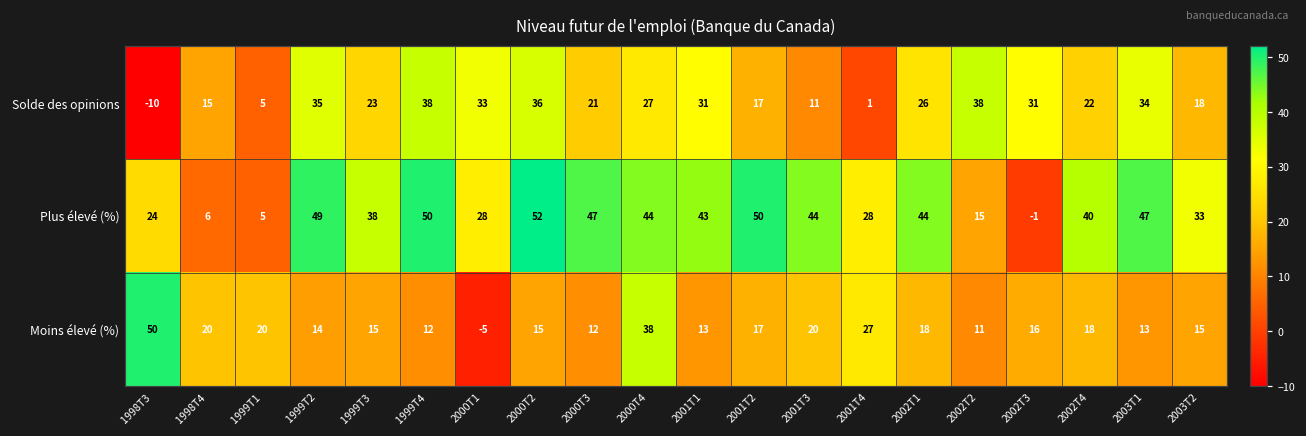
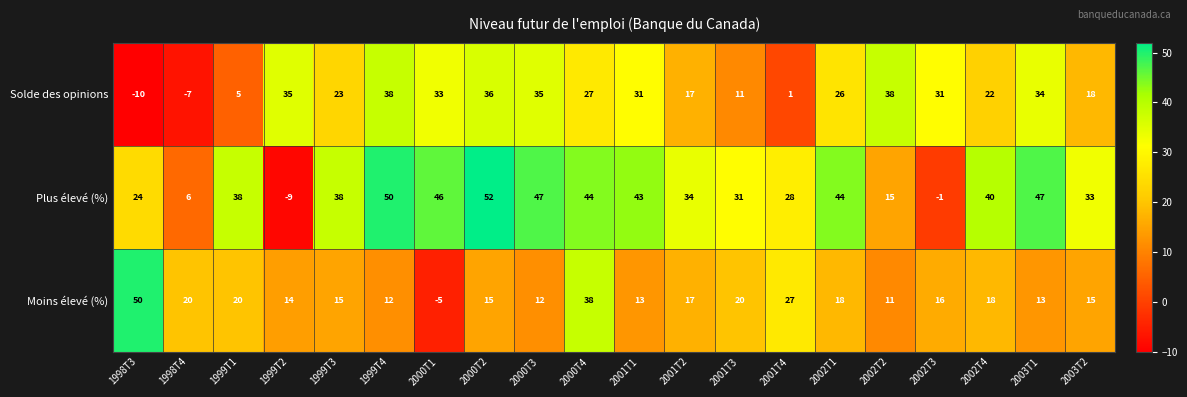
  {
    "Solde des opinions": {
      "1998T3": -10,
-     "1998T4": 15,
+     "1998T4": -7,
      "1999T1": 5,
      "1999T2": 35,
      "1999T3": 23,
      "1999T4": 38,
      "2000T1": 33,
      "2000T2": 36,
-     "2000T3": 21,
+     "2000T3": 35,
      "2000T4": 27,
      "2001T1": 31,
      "2001T2": 17,
      "2001T3": 11,
      "2001T4": 1,
      "2002T1": 26,
      "2002T2": 38,
      "2002T3": 31,
      "2002T4": 22,
      "2003T1": 34,
      "2003T2": 18
    },
    "Plus élevé (%)": {
      "1998T3": 24,
      "1998T4": 6,
-     "1999T1": 5,
-     "1999T2": 49,
+     "1999T1": 38,
+     "1999T2": -9,
      "1999T3": 38,
      "1999T4": 50,
-     "2000T1": 28,
+     "2000T1": 46,
      "2000T2": 52,
      "2000T3": 47,
      "2000T4": 44,
      "2001T1": 43,
-     "2001T2": 50,
-     "2001T3": 44,
+     "2001T2": 34,
+     "2001T3": 31,
      "2001T4": 28,
      "2002T1": 44,
      "2002T2": 15,
      "2002T3": -1,
      "2002T4": 40,
      "2003T1": 47,
      "2003T2": 33
    },
    "Moins élevé (%)": {
      "1998T3": 50,
      "1998T4": 20,
      "1999T1": 20,
      "1999T2": 14,
      "1999T3": 15,
      "1999T4": 12,
      "2000T1": -5,
      "2000T2": 15,
      "2000T3": 12,
      "2000T4": 38,
      "2001T1": 13,
      "2001T2": 17,
      "2001T3": 20,
      "2001T4": 27,
      "2002T1": 18,
      "2002T2": 11,
      "2002T3": 16,
      "2002T4": 18,
      "2003T1": 13,
      "2003T2": 15
    }
  }
